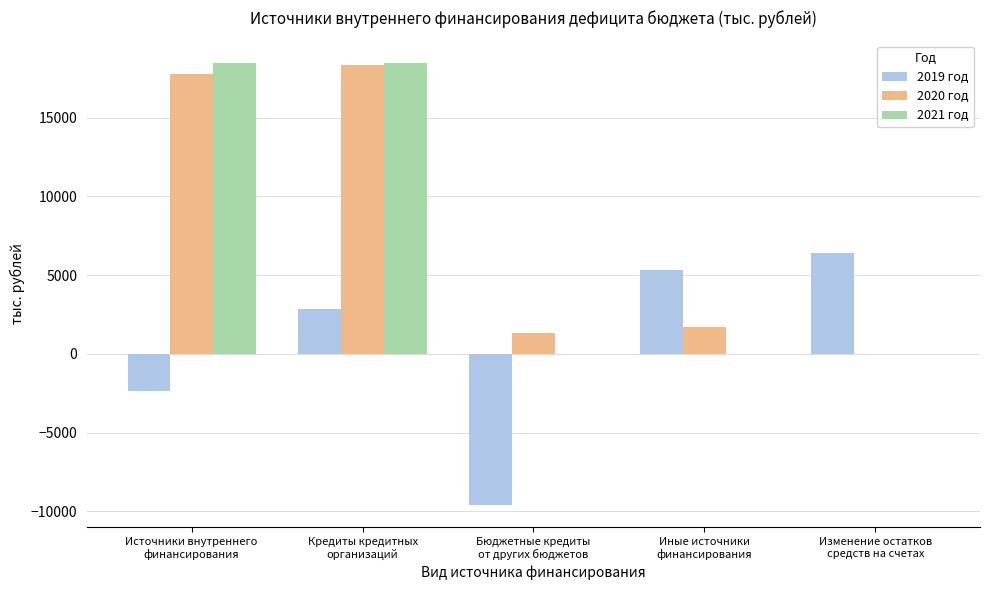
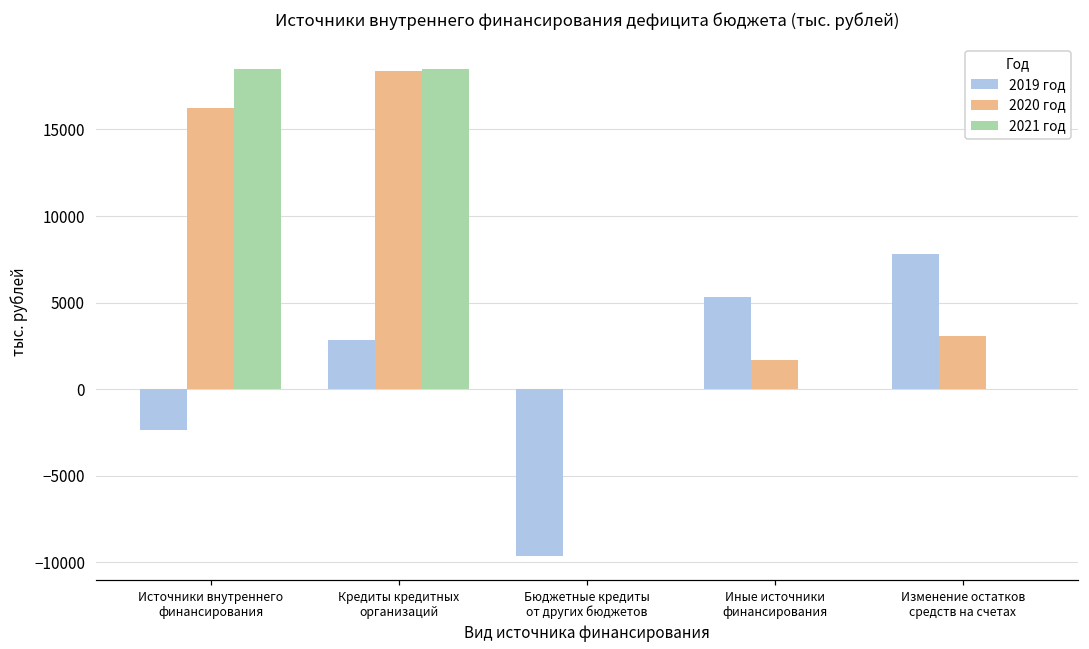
  {
    "2019 год": {
      "Источники внутреннего финансирования": -2300,
      "Кредиты кредитных организаций": 2800,
      "Бюджетные кредиты от других бюджетов": -9600,
      "Иные источники финансирования": 5300,
-     "Изменение остатков средств на счетах": 6400
+     "Изменение остатков средств на счетах": 7800
    },
    "2020 год": {
-     "Источники внутреннего финансирования": 17800,
+     "Источники внутреннего финансирования": 16200,
      "Кредиты кредитных организаций": 18400,
-     "Бюджетные кредиты от других бюджетов": 1300,
+     "Бюджетные кредиты от других бюджетов": 0,
      "Иные источники финансирования": 1700,
-     "Изменение остатков средств на счетах": 0
+     "Изменение остатков средств на счетах": 3100
    },
    "2021 год": {
      "Источники внутреннего финансирования": 18500,
      "Кредиты кредитных организаций": 18500,
      "Бюджетные кредиты от других бюджетов": 0,
      "Иные источники финансирования": 0,
      "Изменение остатков средств на счетах": 0
    }
  }
